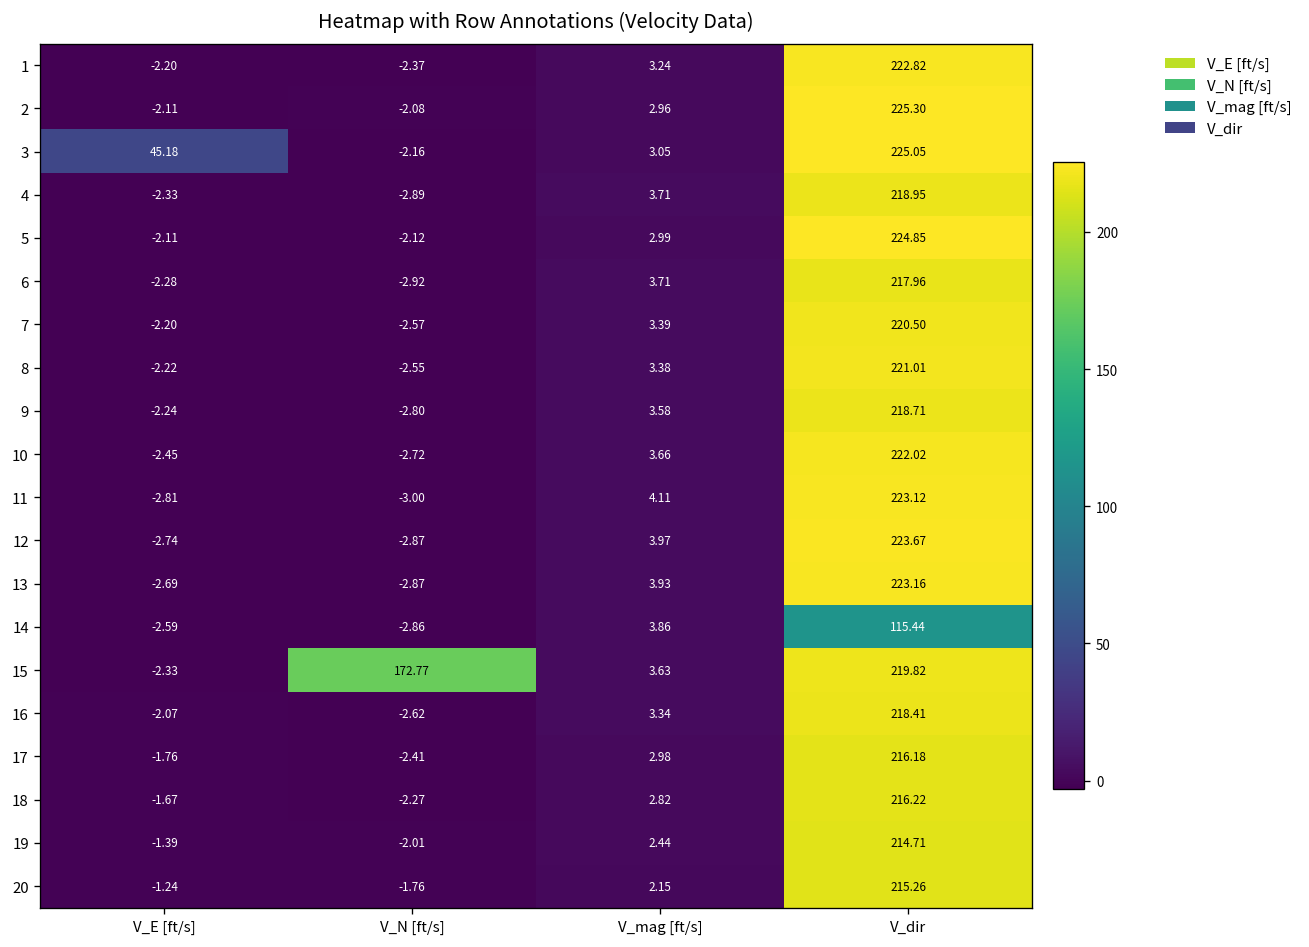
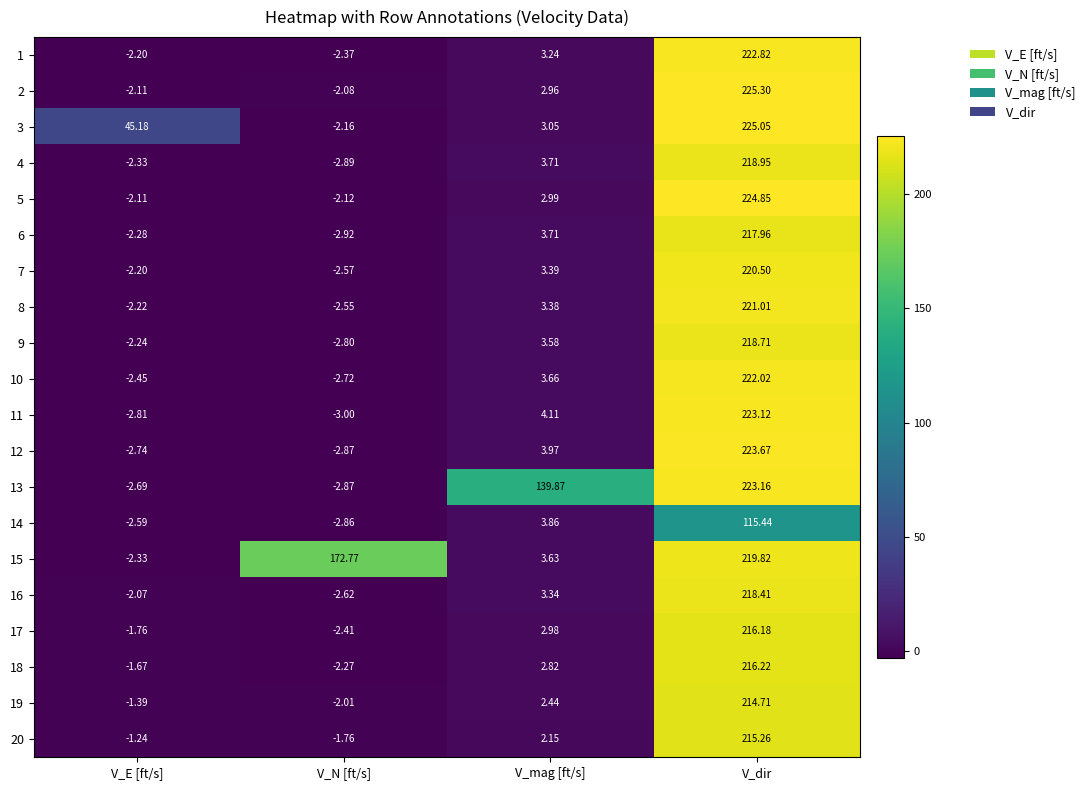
  {
    "1": {
      "V_E [ft/s]": -2.20,
      "V_N [ft/s]": -2.37,
      "V_mag [ft/s]": 3.24,
      "V_dir": 222.82
    },
    "2": {
      "V_E [ft/s]": -2.11,
      "V_N [ft/s]": -2.08,
      "V_mag [ft/s]": 2.96,
      "V_dir": 225.30
    },
    "3": {
      "V_E [ft/s]": 45.18,
      "V_N [ft/s]": -2.16,
      "V_mag [ft/s]": 3.05,
      "V_dir": 225.05
    },
    "4": {
      "V_E [ft/s]": -2.33,
      "V_N [ft/s]": -2.89,
      "V_mag [ft/s]": 3.71,
      "V_dir": 218.95
    },
    "5": {
      "V_E [ft/s]": -2.11,
      "V_N [ft/s]": -2.12,
      "V_mag [ft/s]": 2.99,
      "V_dir": 224.85
    },
    "6": {
      "V_E [ft/s]": -2.28,
      "V_N [ft/s]": -2.92,
      "V_mag [ft/s]": 3.71,
      "V_dir": 217.96
    },
    "7": {
      "V_E [ft/s]": -2.20,
      "V_N [ft/s]": -2.57,
      "V_mag [ft/s]": 3.39,
      "V_dir": 220.50
    },
    "8": {
      "V_E [ft/s]": -2.22,
      "V_N [ft/s]": -2.55,
      "V_mag [ft/s]": 3.38,
      "V_dir": 221.01
    },
    "9": {
      "V_E [ft/s]": -2.24,
      "V_N [ft/s]": -2.80,
      "V_mag [ft/s]": 3.58,
      "V_dir": 218.71
    },
    "10": {
      "V_E [ft/s]": -2.45,
      "V_N [ft/s]": -2.72,
      "V_mag [ft/s]": 3.66,
      "V_dir": 222.02
    },
    "11": {
      "V_E [ft/s]": -2.81,
      "V_N [ft/s]": -3.00,
      "V_mag [ft/s]": 4.11,
      "V_dir": 223.12
    },
    "12": {
      "V_E [ft/s]": -2.74,
      "V_N [ft/s]": -2.87,
      "V_mag [ft/s]": 3.97,
      "V_dir": 223.67
    },
    "13": {
      "V_E [ft/s]": -2.69,
      "V_N [ft/s]": -2.87,
-     "V_mag [ft/s]": 3.93,
+     "V_mag [ft/s]": 139.87,
      "V_dir": 223.16
    },
    "14": {
      "V_E [ft/s]": -2.59,
      "V_N [ft/s]": -2.86,
      "V_mag [ft/s]": 3.86,
      "V_dir": 115.44
    },
    "15": {
      "V_E [ft/s]": -2.33,
      "V_N [ft/s]": 172.77,
      "V_mag [ft/s]": 3.63,
      "V_dir": 219.82
    },
    "16": {
      "V_E [ft/s]": -2.07,
      "V_N [ft/s]": -2.62,
      "V_mag [ft/s]": 3.34,
      "V_dir": 218.41
    },
    "17": {
      "V_E [ft/s]": -1.76,
      "V_N [ft/s]": -2.41,
      "V_mag [ft/s]": 2.98,
      "V_dir": 216.18
    },
    "18": {
      "V_E [ft/s]": -1.67,
      "V_N [ft/s]": -2.27,
      "V_mag [ft/s]": 2.82,
      "V_dir": 216.22
    },
    "19": {
      "V_E [ft/s]": -1.39,
      "V_N [ft/s]": -2.01,
      "V_mag [ft/s]": 2.44,
      "V_dir": 214.71
    },
    "20": {
      "V_E [ft/s]": -1.24,
      "V_N [ft/s]": -1.76,
      "V_mag [ft/s]": 2.15,
      "V_dir": 215.26
    }
  }
